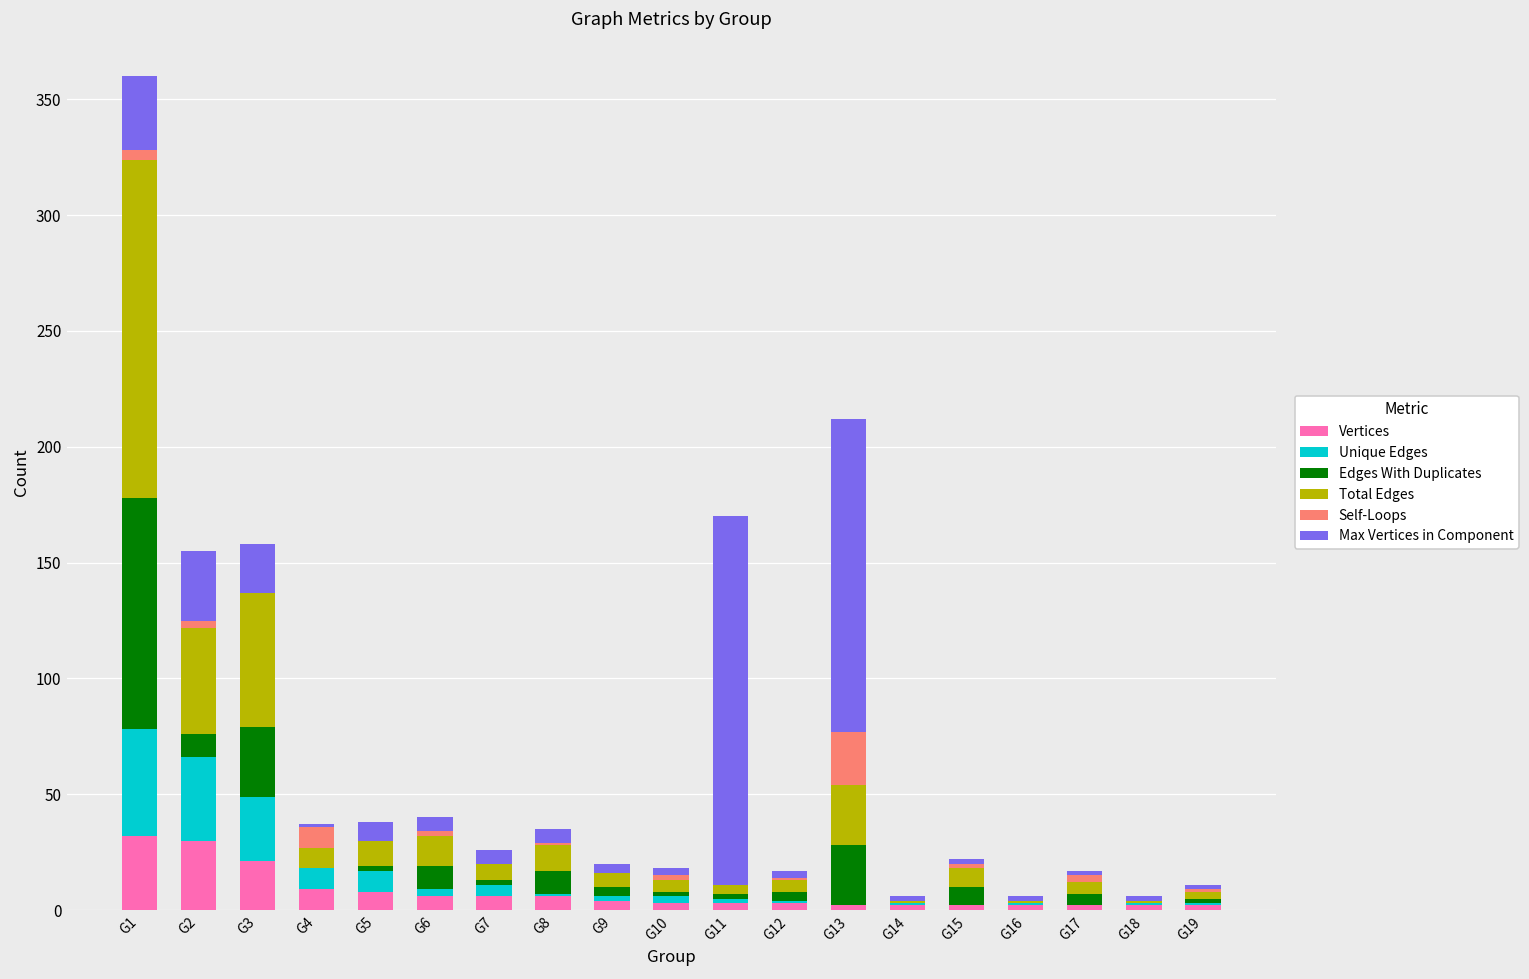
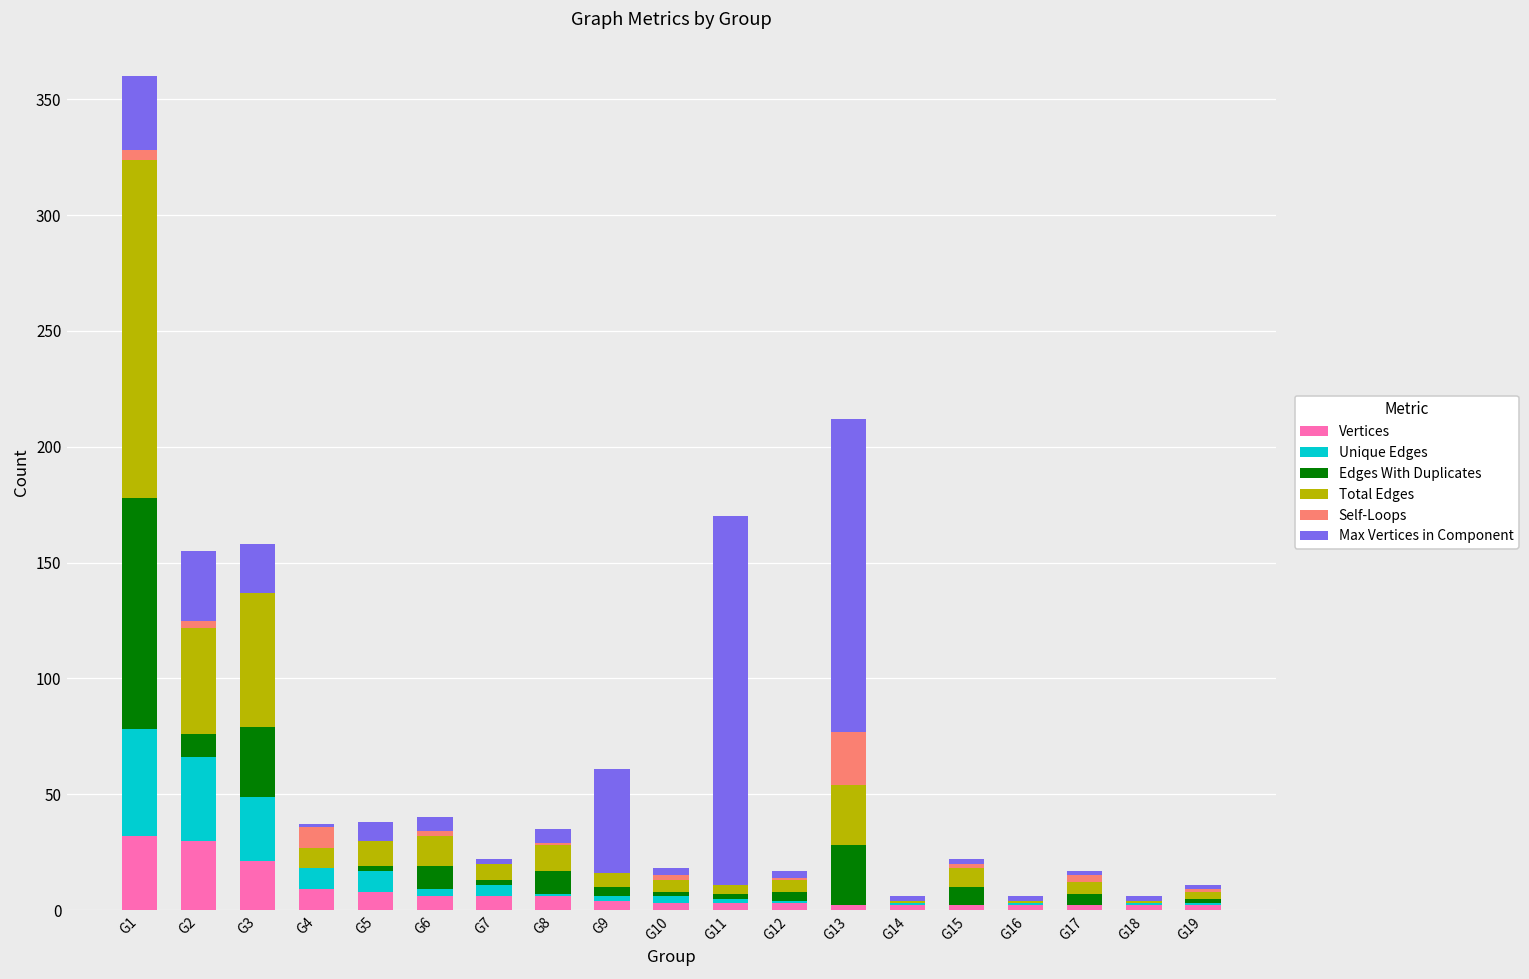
  {
    "Vertices": {
      "G1": 32,
      "G2": 30,
      "G3": 21,
      "G4": 9,
      "G5": 8,
      "G6": 6,
      "G7": 6,
      "G8": 6,
      "G9": 4,
      "G10": 3,
      "G11": 3,
      "G12": 3,
      "G13": 2,
      "G14": 2,
      "G15": 2,
      "G16": 2,
      "G17": 2,
      "G18": 2,
      "G19": 2
    },
    "Unique Edges": {
      "G1": 46,
      "G2": 36,
      "G3": 28,
      "G4": 9,
      "G5": 9,
      "G6": 3,
      "G7": 5,
      "G9": 2,
      "G10": 3,
      "G11": 2,
      "G13": 0,
      "G15": 0,
      "G17": 0
    },
    "Edges With Duplicates": {
      "G1": 100,
      "G2": 10,
      "G3": 30,
      "G4": 0,
      "G5": 2,
      "G6": 10,
      "G7": 2,
      "G8": 10,
      "G9": 4,
      "G10": 2,
      "G11": 2,
      "G12": 4,
      "G13": 26,
      "G14": 0,
      "G15": 8,
      "G16": 0,
      "G17": 5,
      "G18": 0,
      "G19": 2
    },
    "Total Edges": {
      "G1": 146,
      "G2": 46,
      "G3": 58,
      "G4": 9,
      "G5": 11,
      "G6": 13,
      "G7": 7,
      "G8": 11,
      "G9": 6,
      "G10": 5,
      "G11": 4,
      "G12": 5,
      "G13": 26,
      "G15": 8,
      "G17": 5,
      "G19": 3
    },
    "Self-Loops": {
      "G1": 4,
      "G2": 3,
      "G3": 0,
      "G4": 9,
      "G5": 0,
      "G6": 2,
      "G7": 0,
      "G9": 0,
      "G10": 2,
      "G11": 0,
      "G13": 23,
      "G14": 0,
      "G15": 2,
      "G16": 0,
      "G17": 3,
      "G18": 0
    },
    "Max Vertices in Component": {
      "G1": 32,
      "G2": 30,
      "G3": 21,
      "G5": 8,
      "G6": 6,
-     "G7": 6,
+     "G7": 2,
      "G8": 6,
-     "G9": 4,
+     "G9": 45,
      "G10": 3,
      "G11": 159,
      "G12": 3,
      "G13": 135,
      "G14": 2,
      "G15": 2,
      "G16": 2,
      "G17": 2,
      "G18": 2,
      "G19": 2
    }
  }
